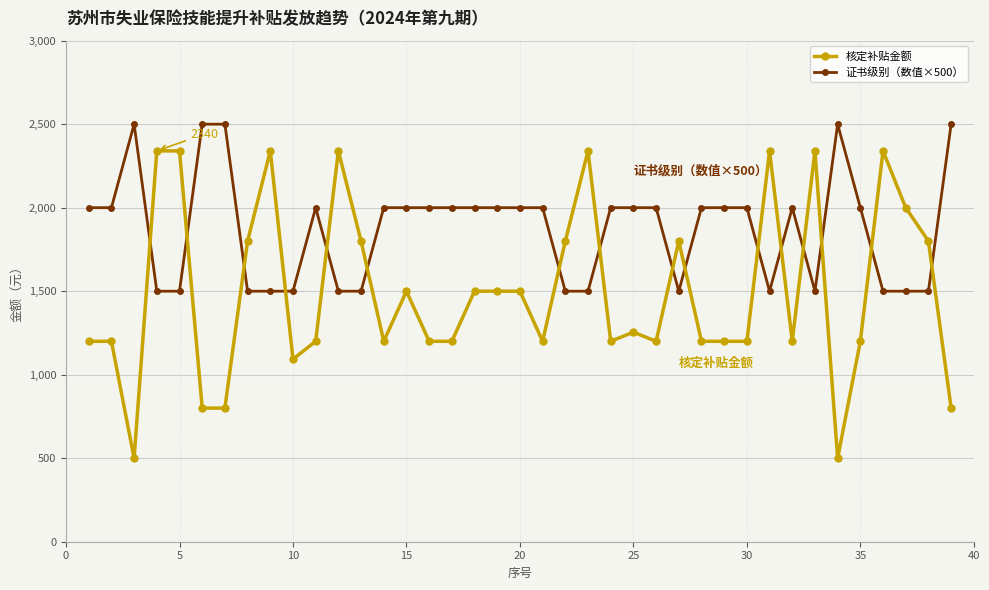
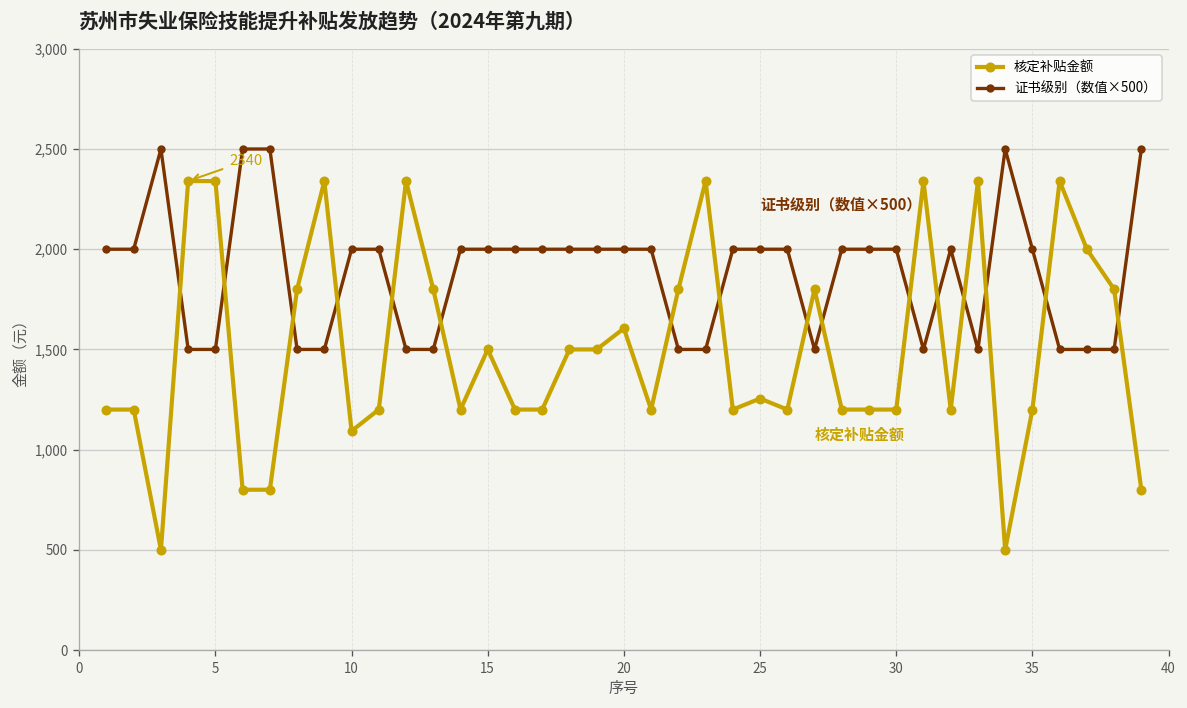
  {
    "核定补贴金额": {
      "10": "1,090",
      "15": "1,500",
-     "20": "1,500",
+     "20": "1,610",
      "25": "1,260",
      "30": "1,200",
      "35": "1,200"
    },
    "证书级别（数值×500）": {
      "5": "1,500",
-     "10": "1,500",
+     "10": "2,000",
      "15": "2,000",
      "20": "2,000",
      "25": "2,000",
      "30": "2,000",
      "35": "2,000"
    }
  }
